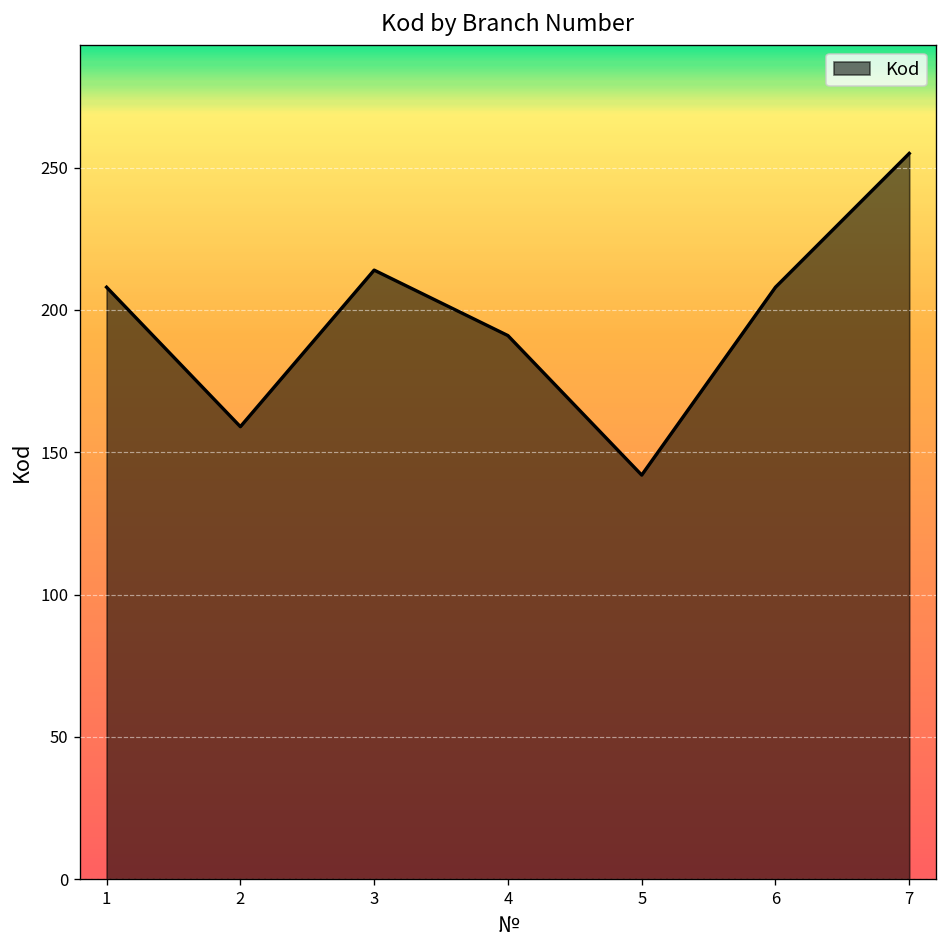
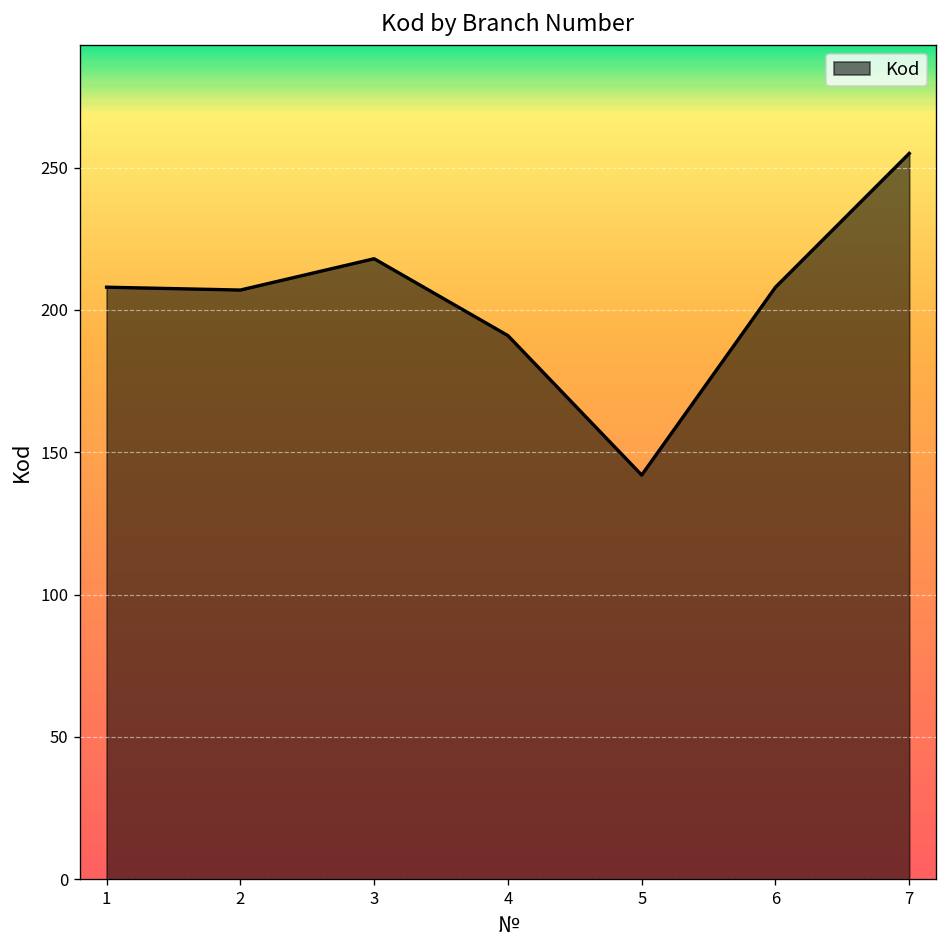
  {
    "1": 208,
-   "2": 159,
-   "3": 214,
+   "2": 207,
+   "3": 218,
    "4": 191,
    "5": 142,
    "6": 208,
    "7": 255
  }
